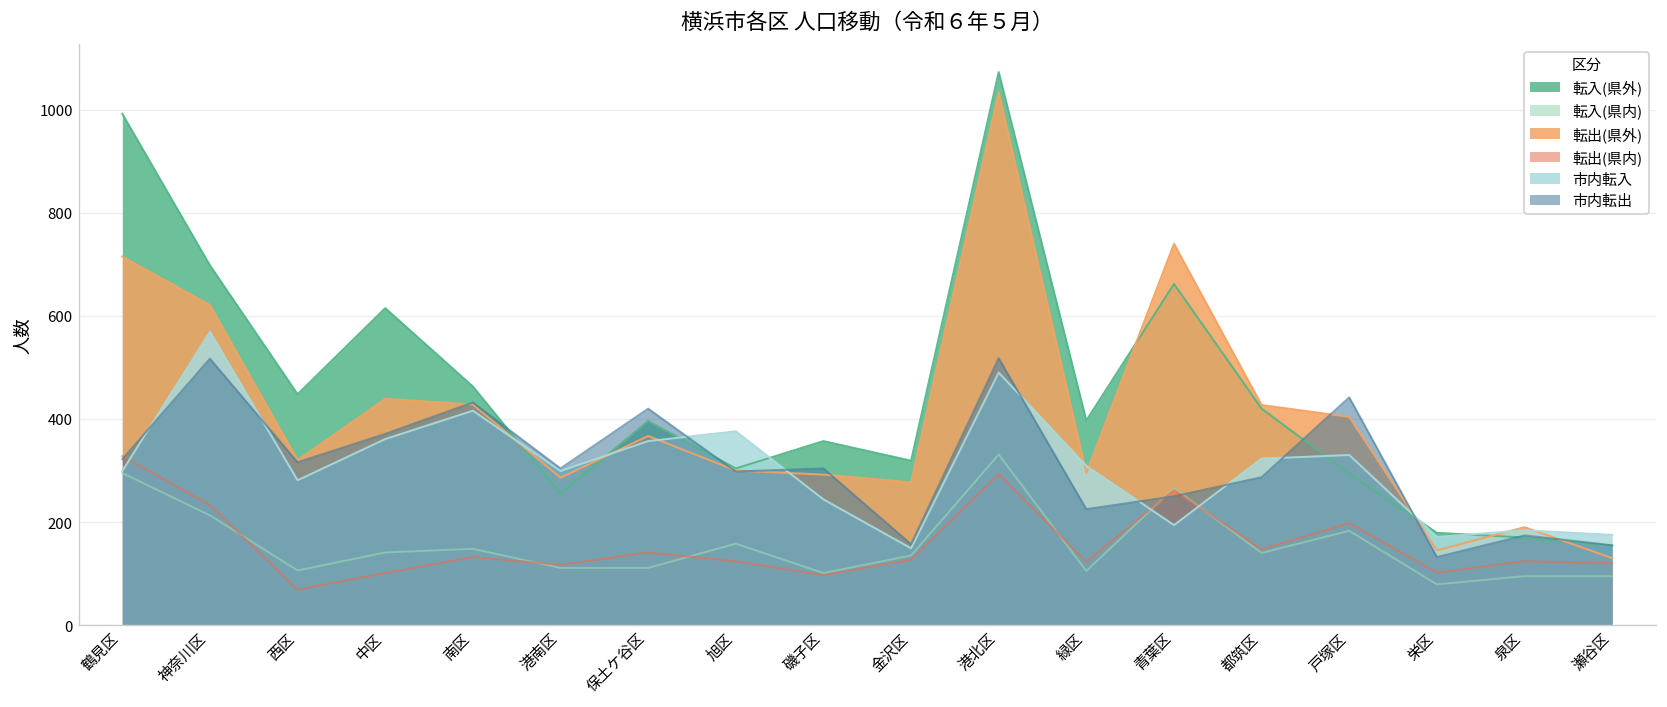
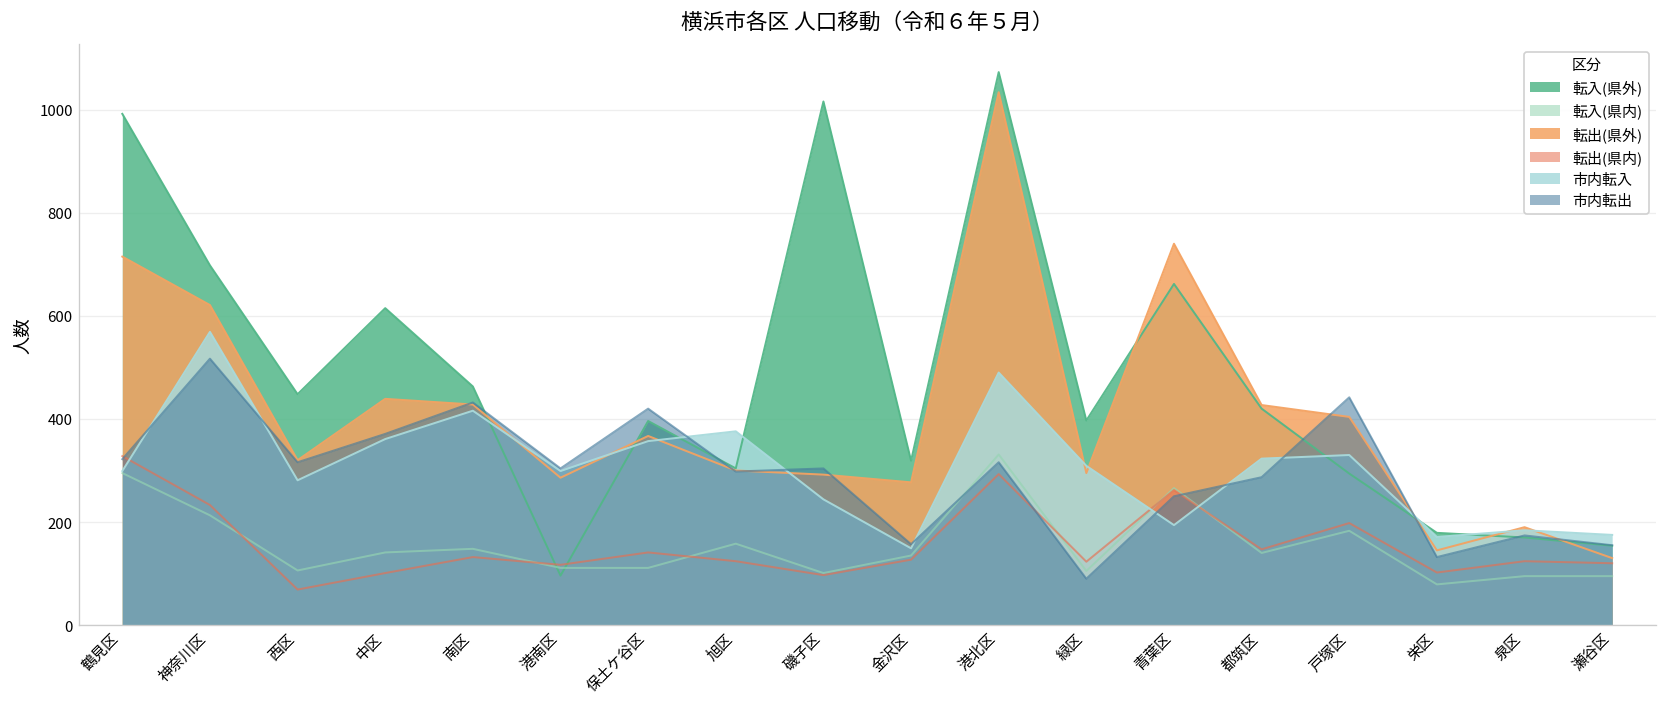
  {
    "転入(県外)": {
      "鶴見区": 990,
      "神奈川区": 700,
      "西区": 450,
      "中区": 620,
      "南区": 460,
-     "港南区": 260,
+     "港南区": 100,
      "保土ケ谷区": 400,
-     "磯子区": 360,
+     "磯子区": 1020,
      "金沢区": 320,
      "港北区": 1070,
      "緑区": 400,
      "青葉区": 660,
      "都筑区": 420,
      "戸塚区": 290,
      "栄区": 180
    },
    "市内転出": {
      "鶴見区": 320,
      "神奈川区": 520,
      "中区": 370,
      "保土ケ谷区": 420,
      "磯子区": 300,
      "金沢区": 160,
-     "港北区": 520,
-     "緑区": 230,
+     "港北区": 320,
+     "緑区": 90,
      "青葉区": 250,
      "都筑区": 290,
      "戸塚区": 440,
      "栄区": 130
    }
  }
